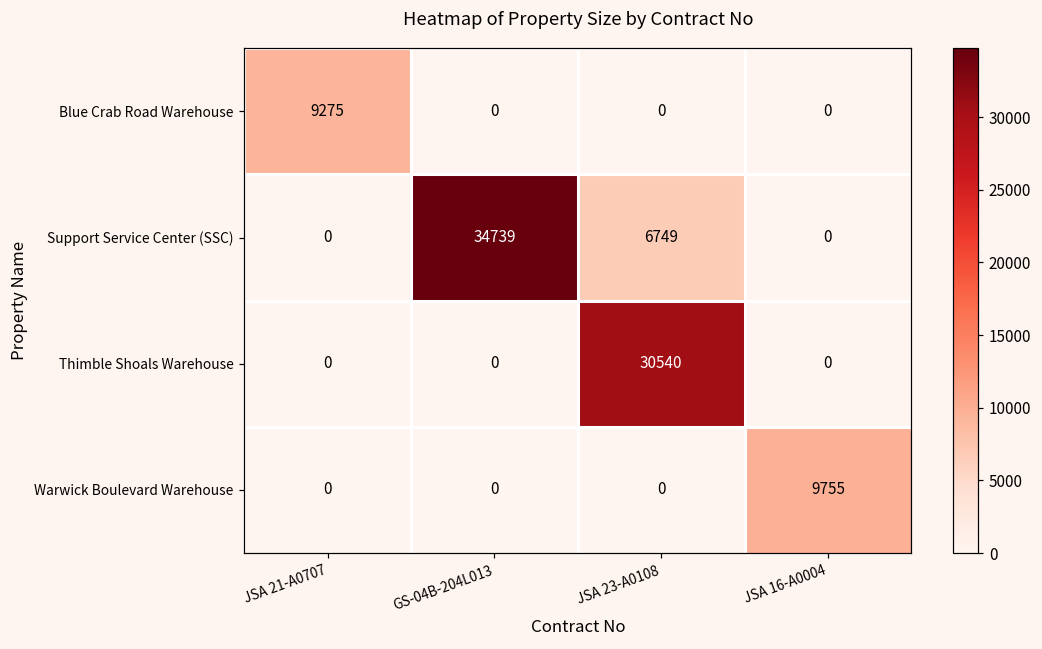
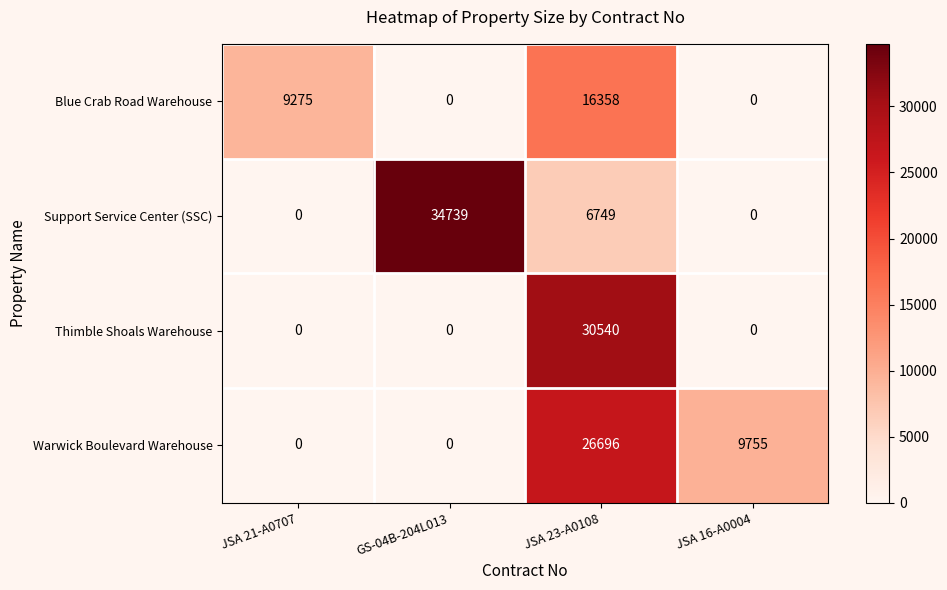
  {
    "Blue Crab Road Warehouse": {
      "JSA 21-A0707": 9275,
      "GS-04B-204L013": 0,
-     "JSA 23-A0108": 0,
+     "JSA 23-A0108": 16358,
      "JSA 16-A0004": 0
    },
    "Support Service Center (SSC)": {
      "JSA 21-A0707": 0,
      "GS-04B-204L013": 34739,
      "JSA 23-A0108": 6749,
      "JSA 16-A0004": 0
    },
    "Thimble Shoals Warehouse": {
      "JSA 21-A0707": 0,
      "GS-04B-204L013": 0,
      "JSA 23-A0108": 30540,
      "JSA 16-A0004": 0
    },
    "Warwick Boulevard Warehouse": {
      "JSA 21-A0707": 0,
      "GS-04B-204L013": 0,
-     "JSA 23-A0108": 0,
+     "JSA 23-A0108": 26696,
      "JSA 16-A0004": 9755
    }
  }
